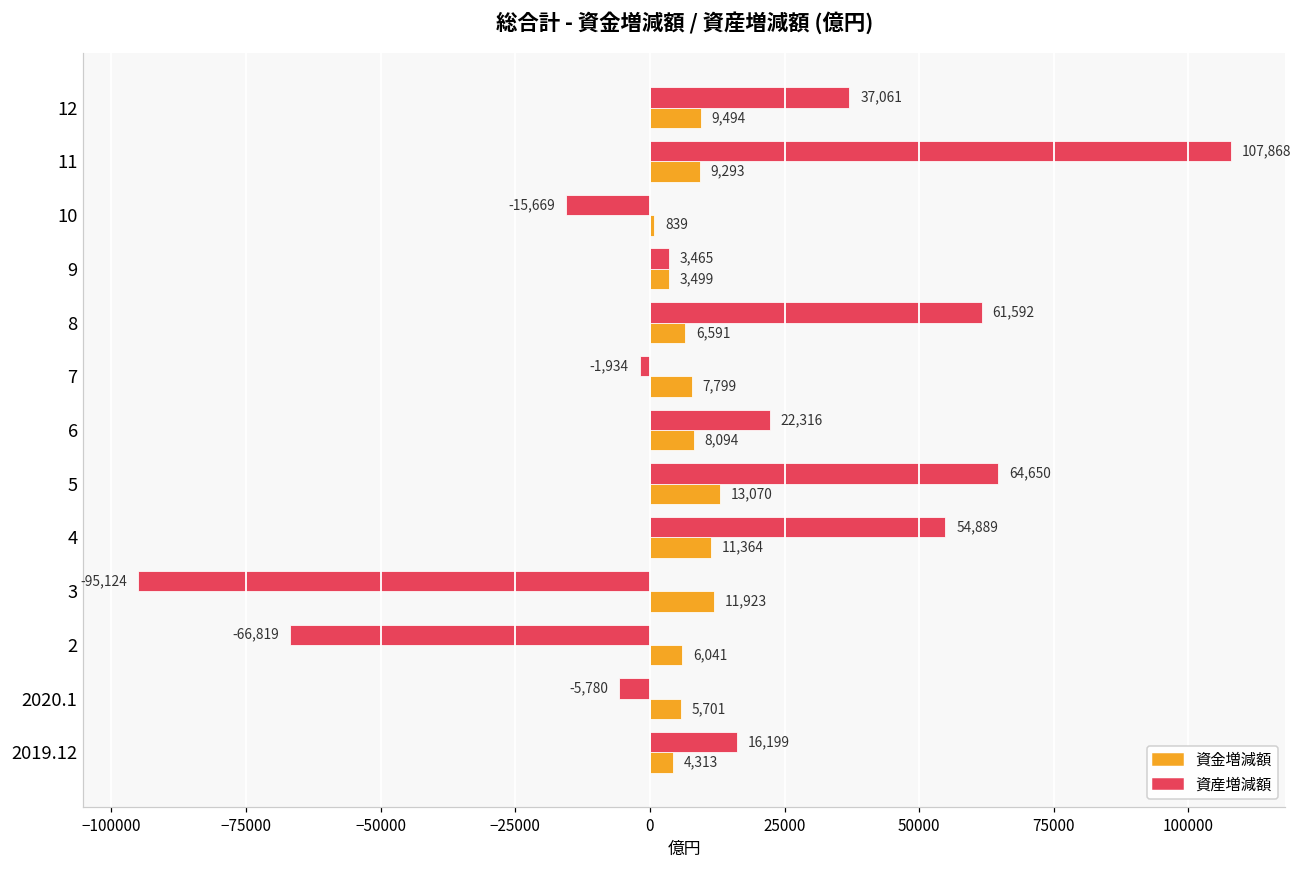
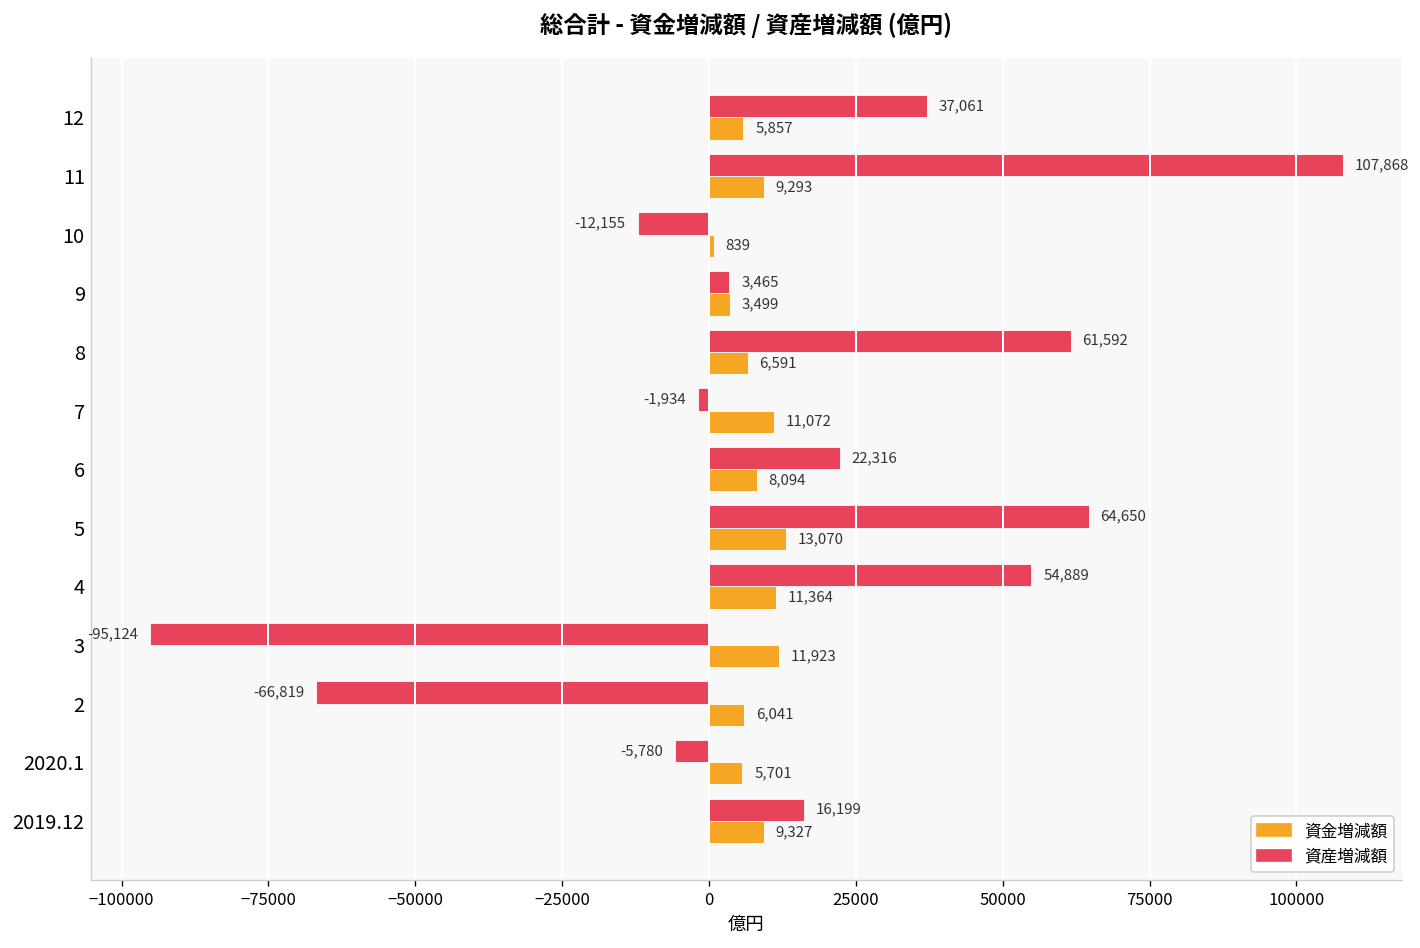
  {
    "資金増減額": {
-     "12": "9,494",
+     "12": "5,857",
      "11": "9,293",
      "10": "839",
      "9": "3,499",
      "8": "6,591",
-     "7": "7,799",
+     "7": "11,072",
      "6": "8,094",
      "5": "13,070",
      "4": "11,364",
      "3": "11,923",
      "2": "6,041",
      "2020.1": "5,701",
-     "2019.12": "4,313"
+     "2019.12": "9,327"
    },
    "資産増減額": {
      "12": "37,061",
      "11": "107,868",
-     "10": "-15,669",
+     "10": "-12,155",
      "9": "3,465",
      "8": "61,592",
      "7": "-1,934",
      "6": "22,316",
      "5": "64,650",
      "4": "54,889",
      "3": "-95,124",
      "2": "-66,819",
      "2020.1": "-5,780",
      "2019.12": "16,199"
    }
  }
